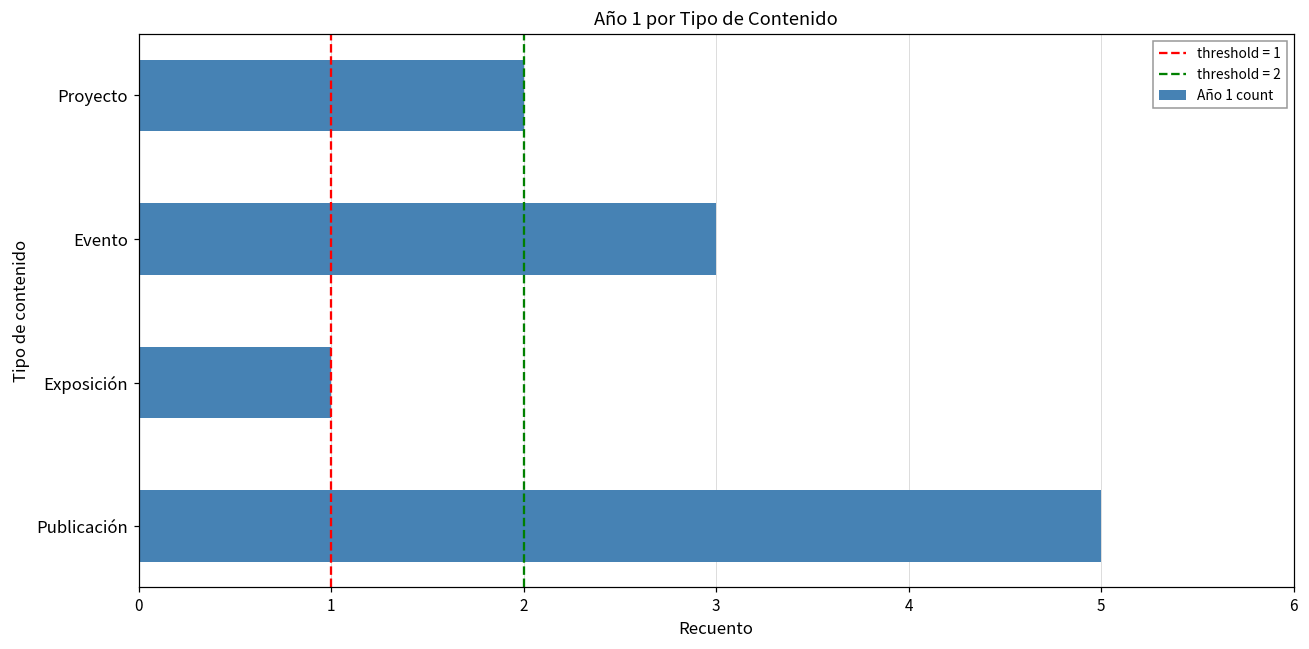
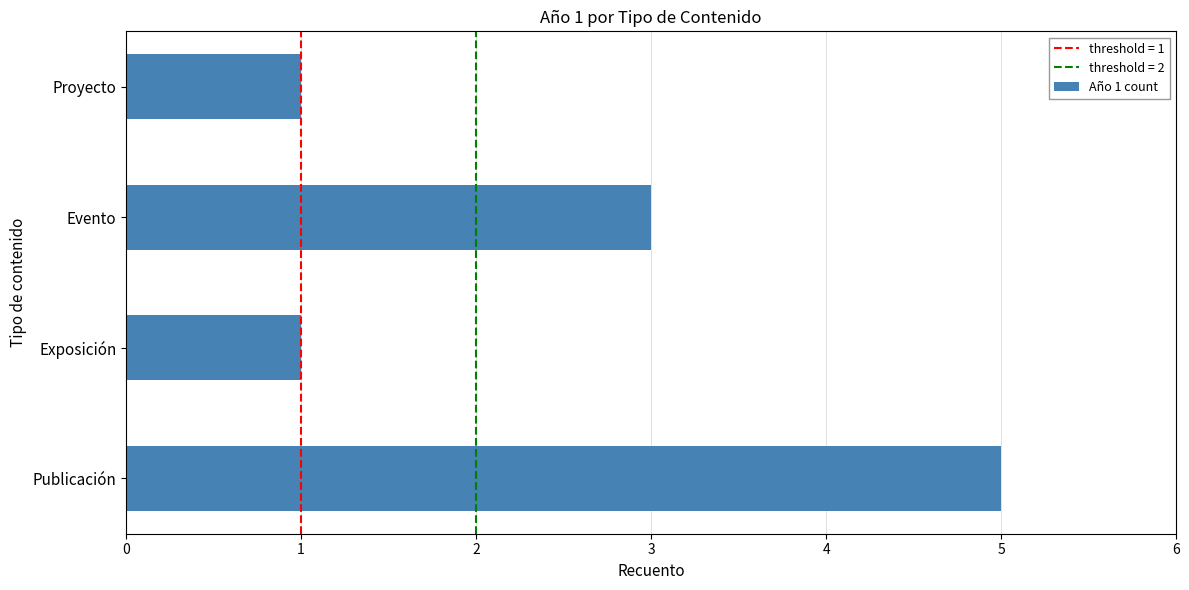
  {
-   "Proyecto": 2,
+   "Proyecto": 1,
    "Evento": 3,
    "Exposición": 1,
    "Publicación": 5
  }
